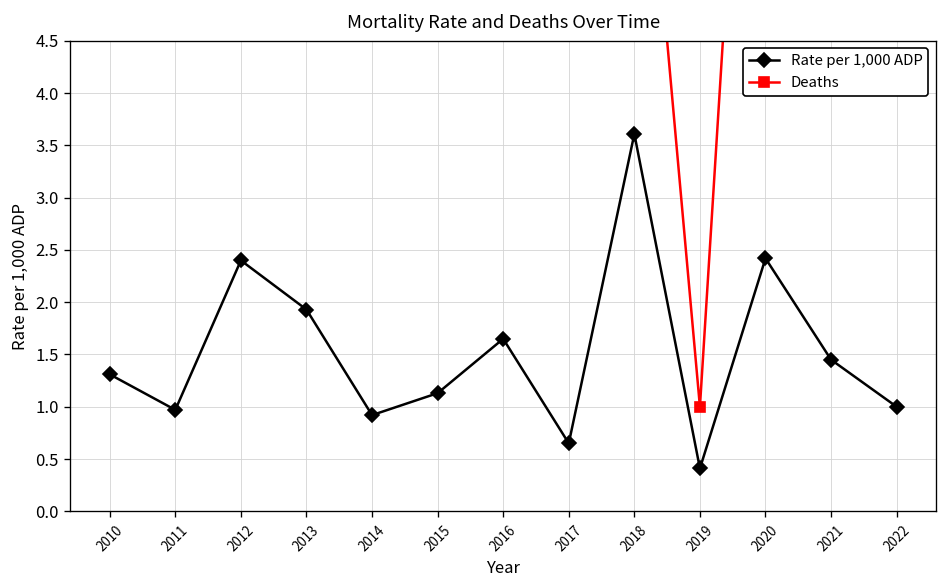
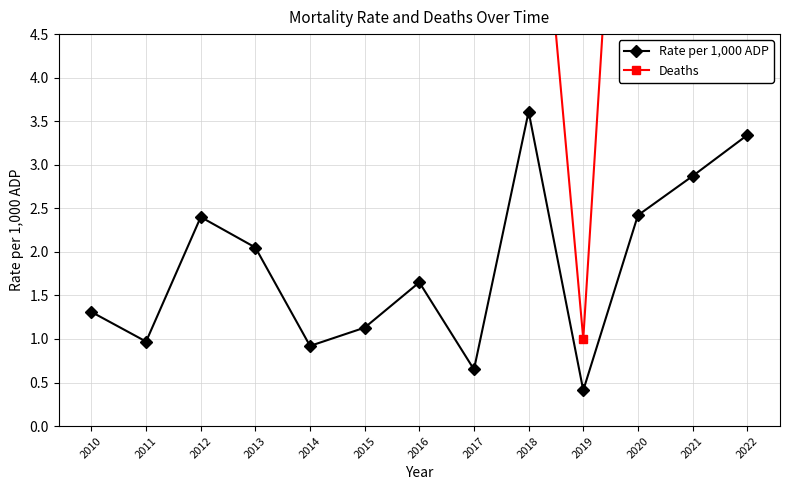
  {
    "Rate per 1,000 ADP": {
      "2010": 1.3,
      "2011": 1.0,
      "2012": 2.4,
-     "2013": 1.9,
+     "2013": 2.1,
      "2014": 0.9,
      "2015": 1.1,
      "2016": 1.7,
      "2017": 0.7,
      "2018": 3.6,
      "2019": 0.4,
      "2020": 2.4,
-     "2021": 1.5,
-     "2022": 1.0
+     "2021": 2.9,
+     "2022": 3.3
    },
    "Deaths": {
      "2019": 1.0
    }
  }
